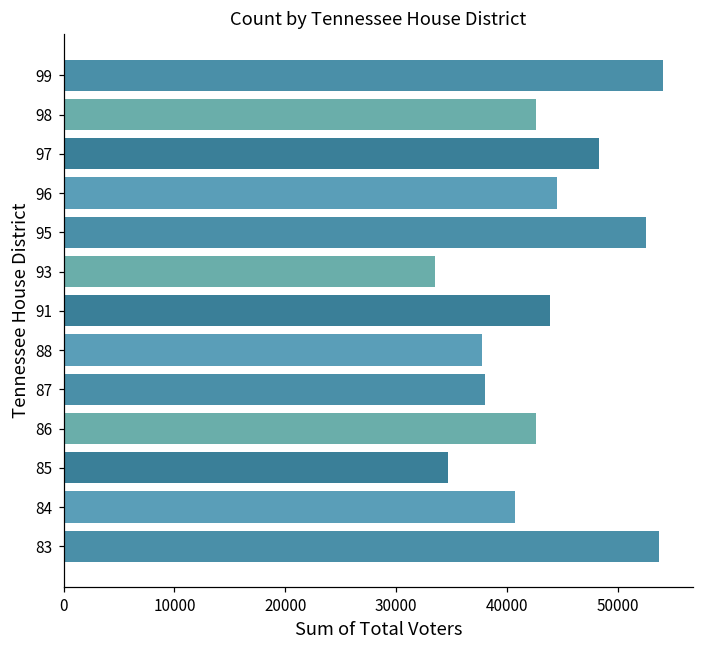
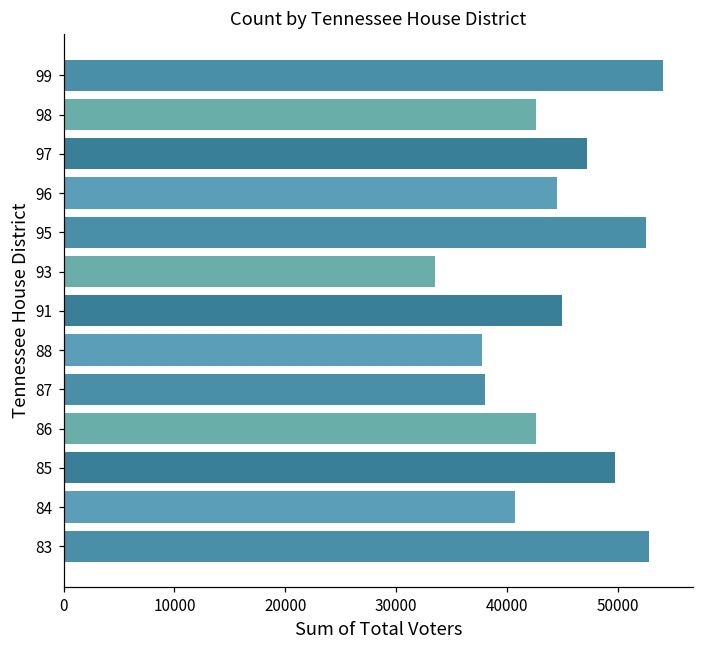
  {
    "99": 54100,
    "98": 42600,
-   "97": 48400,
+   "97": 47300,
    "96": 44500,
    "95": 52600,
    "93": 33500,
-   "91": 43800,
+   "91": 45000,
    "88": 37700,
    "87": 38000,
    "86": 42600,
-   "85": 34700,
+   "85": 49800,
    "84": 40700,
-   "83": 53700
+   "83": 52800
  }
